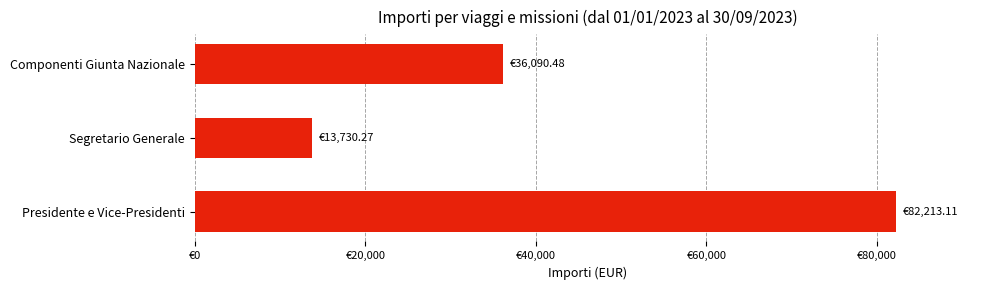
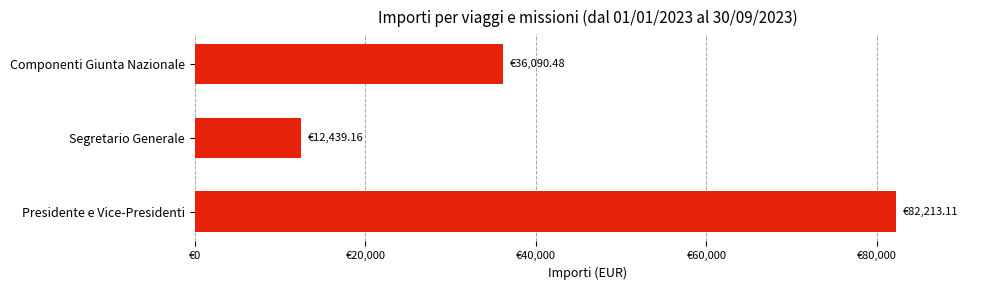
  {
    "Componenti Giunta Nazionale": "€36,090.48",
-   "Segretario Generale": "€13,730.27",
+   "Segretario Generale": "€12,439.16",
    "Presidente e Vice-Presidenti": "€82,213.11"
  }
